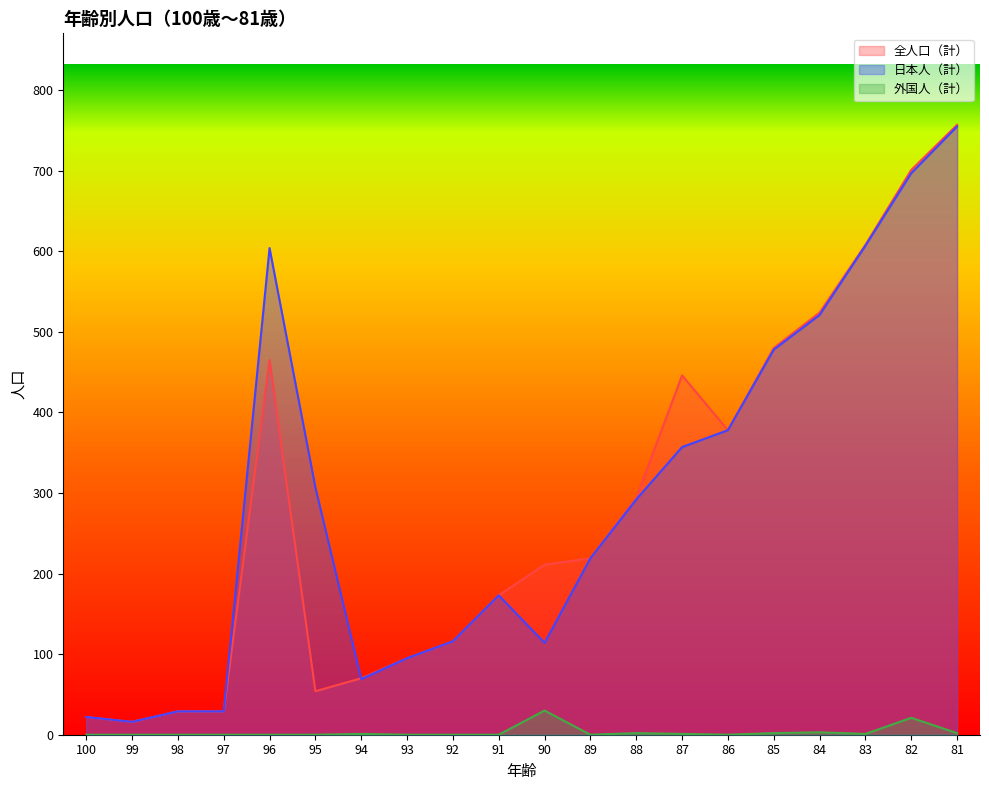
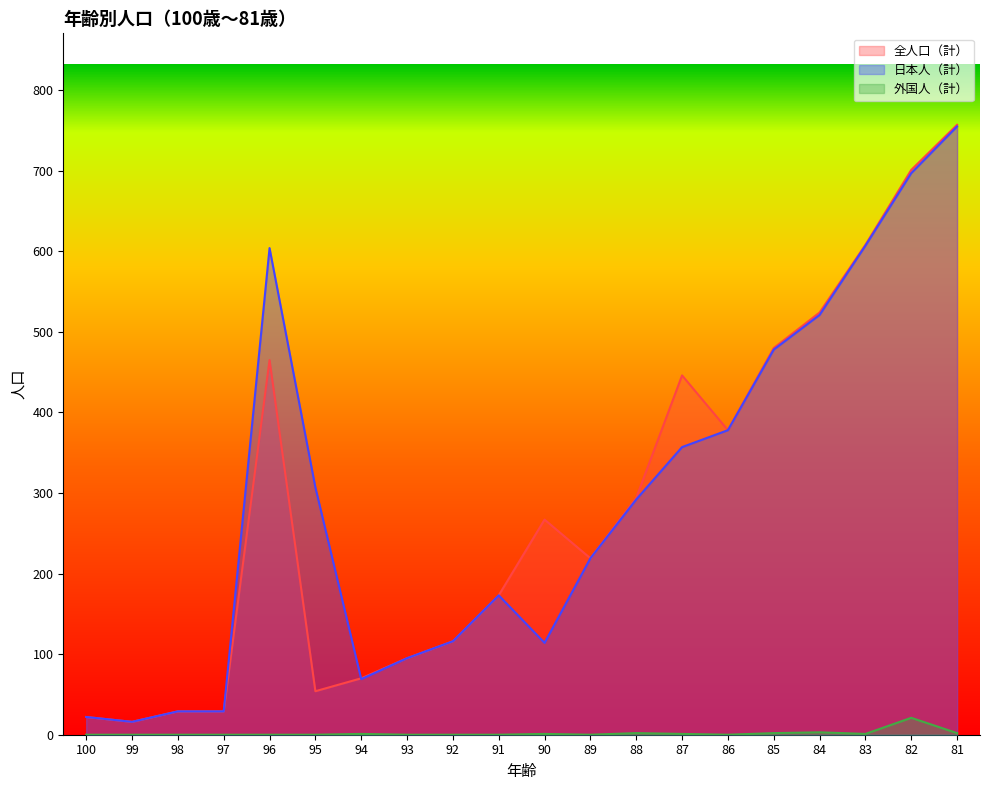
  {
    "全人口（計）": {
      "96": 470,
      "95": 50,
-     "90": 210,
+     "90": 270,
      "87": 450,
      "82": 700
    },
    "日本人（計）": {
      "96": 600,
      "95": 310,
      "90": 110,
      "87": 360,
      "82": 700
    },
    "外国人（計）": {
      "100": 0,
      "99": 0,
      "98": 0,
      "97": 0,
      "96": 0,
      "95": 0,
      "94": 0,
      "93": 0,
      "92": 0,
      "91": 0,
-     "90": 30,
+     "90": 0,
      "89": 0,
      "88": 0,
      "87": 0,
      "86": 0,
      "85": 0,
      "84": 0,
      "83": 0,
      "82": 20,
      "81": 0
    }
  }
